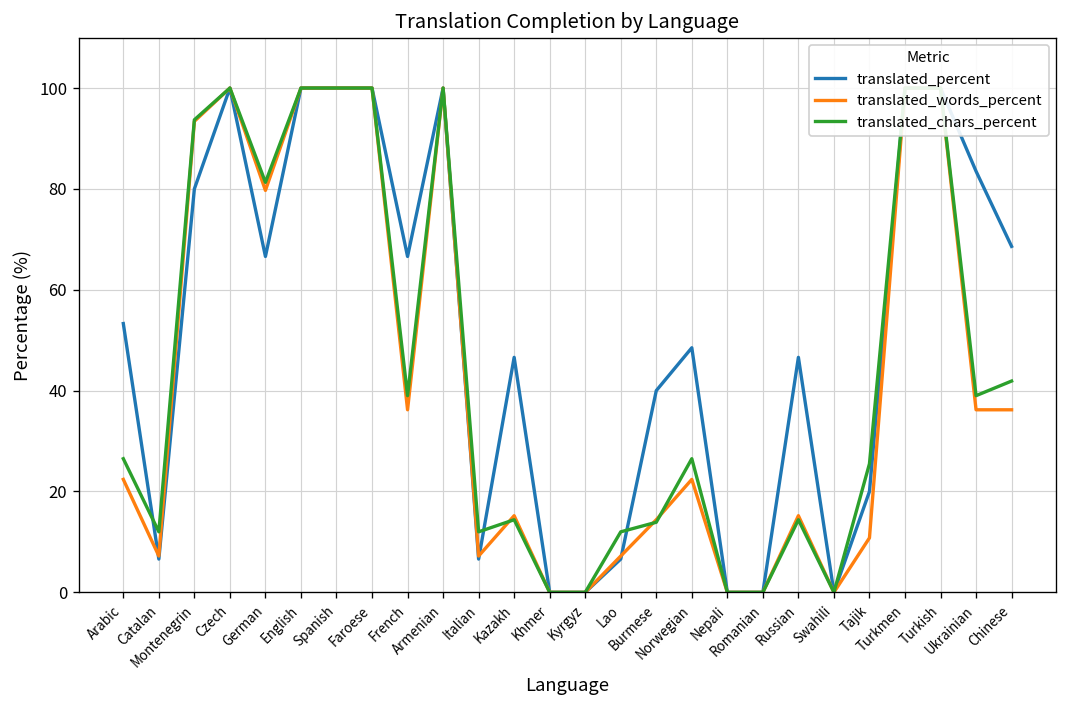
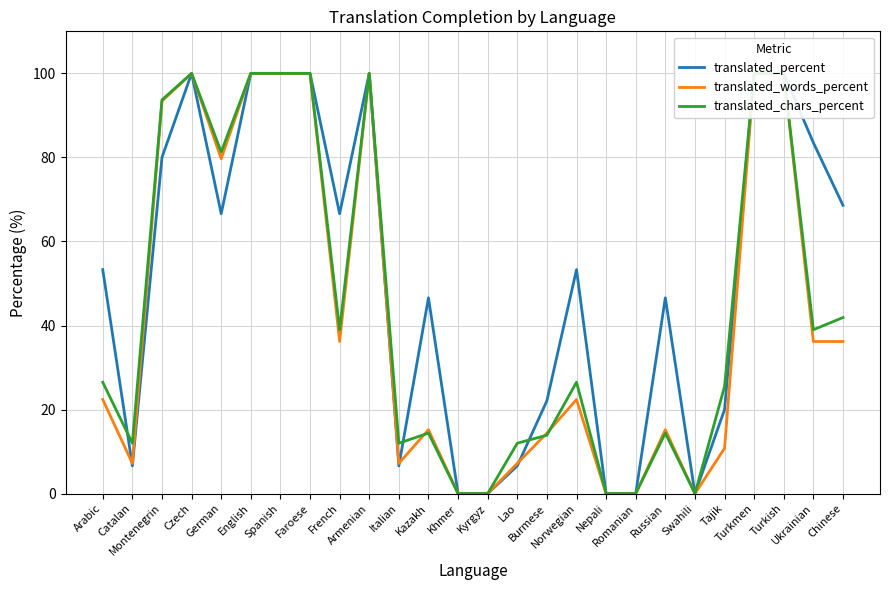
  {
    "translated_percent": {
      "Arabic": 53,
      "Montenegrin": 80,
      "German": 67,
      "French": 67,
      "Kazakh": 47,
-     "Burmese": 40,
-     "Norwegian": 49,
+     "Burmese": 22,
+     "Norwegian": 53,
      "Russian": 47,
      "Tajik": 20,
      "Ukrainian": 84,
      "Chinese": 69
    },
    "translated_words_percent": {
      "Arabic": 22,
      "German": 80,
      "French": 36,
      "Kazakh": 15,
      "Norwegian": 22,
      "Russian": 15,
      "Tajik": 11,
      "Ukrainian": 36,
      "Chinese": 36
    },
    "translated_chars_percent": {
      "Arabic": 27,
      "Catalan": 12,
      "German": 81,
      "French": 39,
      "Italian": 12,
      "Kazakh": 14,
      "Lao": 12,
      "Norwegian": 27,
      "Russian": 14,
      "Tajik": 26,
      "Ukrainian": 39,
      "Chinese": 42
    }
  }
